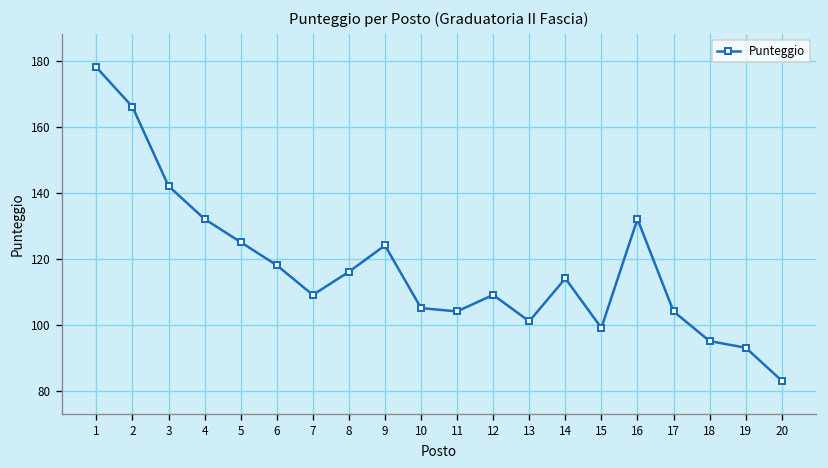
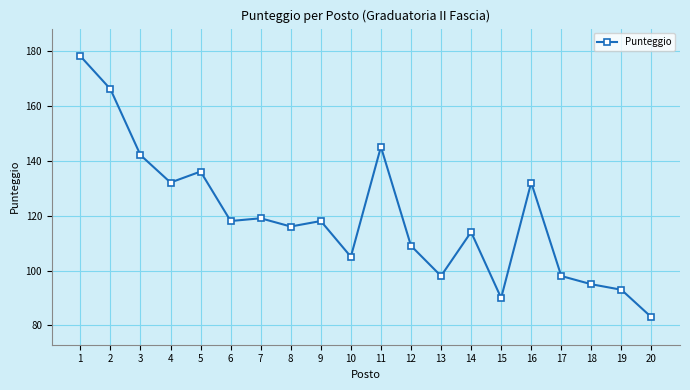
  {
    "1": 178,
    "2": 166,
    "3": 142,
    "4": 132,
-   "5": 125,
+   "5": 136,
    "6": 118,
-   "7": 109,
+   "7": 119,
    "8": 116,
-   "9": 124,
+   "9": 118,
    "10": 105,
-   "11": 104,
+   "11": 145,
    "12": 109,
-   "13": 101,
+   "13": 98,
    "14": 114,
-   "15": 99,
+   "15": 90,
    "16": 132,
-   "17": 104,
+   "17": 98,
    "18": 95,
    "19": 93,
    "20": 83
  }
